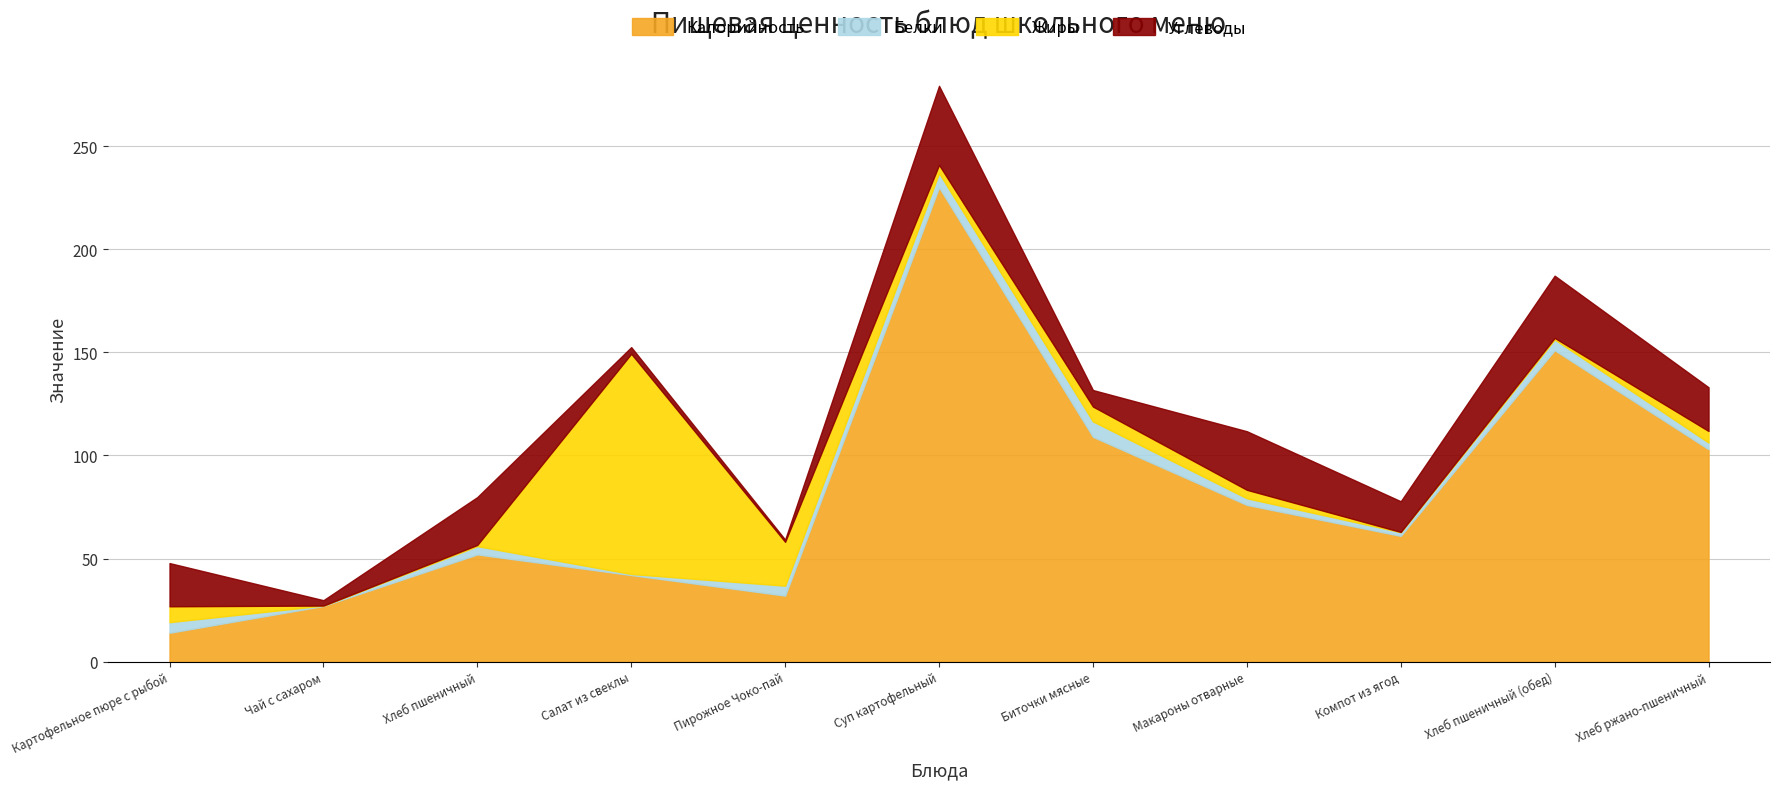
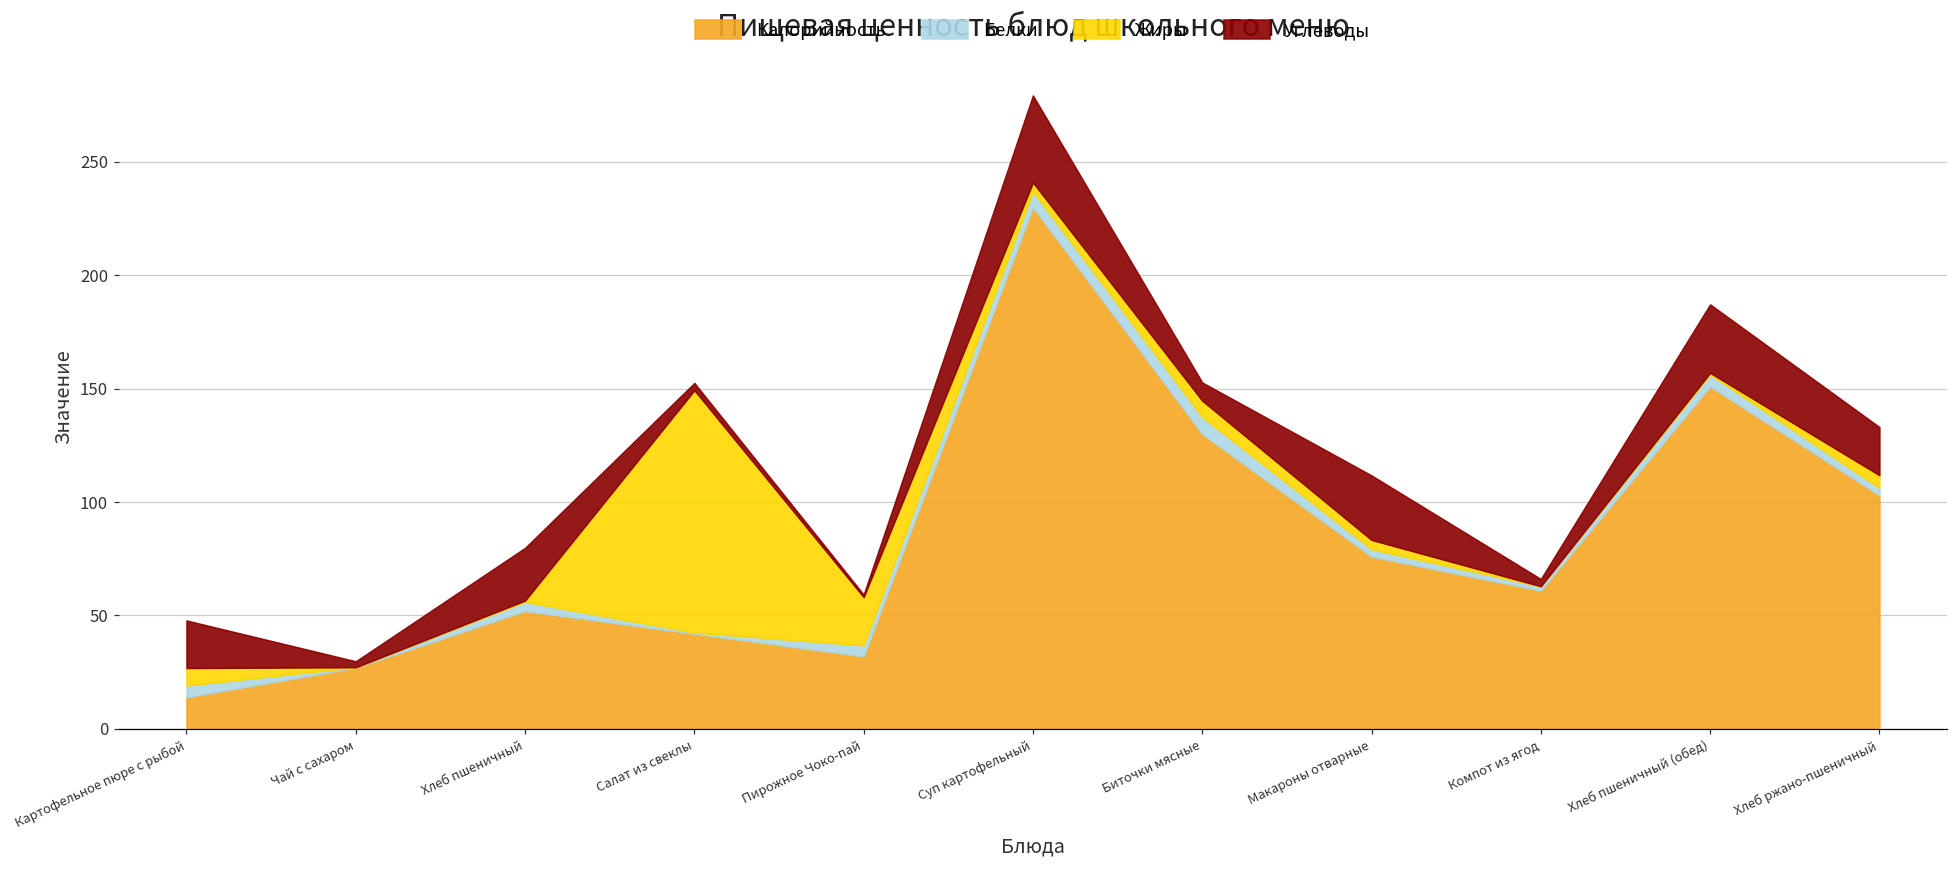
  {
    "Калорийность": {
      "Картофельное пюре с рыбой": 14,
      "Хлеб пшеничный": 52,
      "Пирожное Чоко-пай": 32,
      "Суп картофельный": 230,
-     "Биточки мясные": 109,
+     "Биточки мясные": 130,
      "Макароны отварные": 76,
      "Компот из ягод": 61,
      "Хлеб пшеничный (обед)": 151,
      "Хлеб ржано-пшеничный": 103
    },
    "Белки": {
      "Картофельное пюре с рыбой": 5,
      "Пирожное Чоко-пай": 5,
      "Суп картофельный": 7,
      "Биточки мясные": 8,
      "Макароны отварные": 3,
      "Хлеб ржано-пшеничный": 3
    },
    "Жиры": {
      "Картофельное пюре с рыбой": 8,
      "Салат из свеклы": 107,
      "Суп картофельный": 4,
      "Биточки мясные": 7,
      "Макароны отварные": 4,
      "Хлеб ржано-пшеничный": 6
    },
    "Углеводы": {
      "Картофельное пюре с рыбой": 21,
      "Чай с сахаром": 3,
      "Хлеб пшеничный": 23,
      "Салат из свеклы": 3,
      "Суп картофельный": 38,
      "Биточки мясные": 8,
      "Макароны отварные": 28,
-     "Компот из ягод": 15,
+     "Компот из ягод": 3,
      "Хлеб пшеничный (обед)": 30,
      "Хлеб ржано-пшеничный": 21
    }
  }
